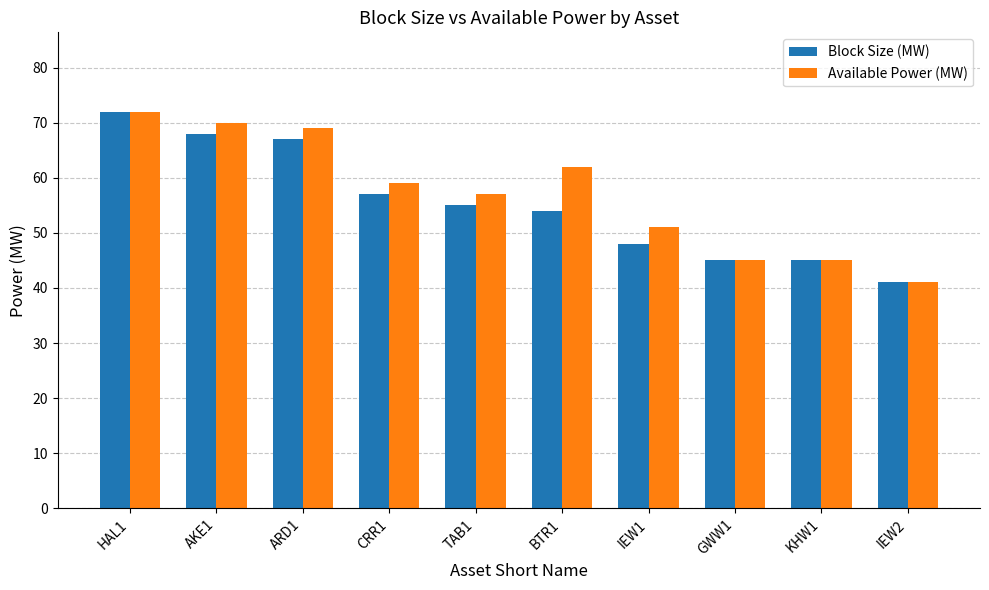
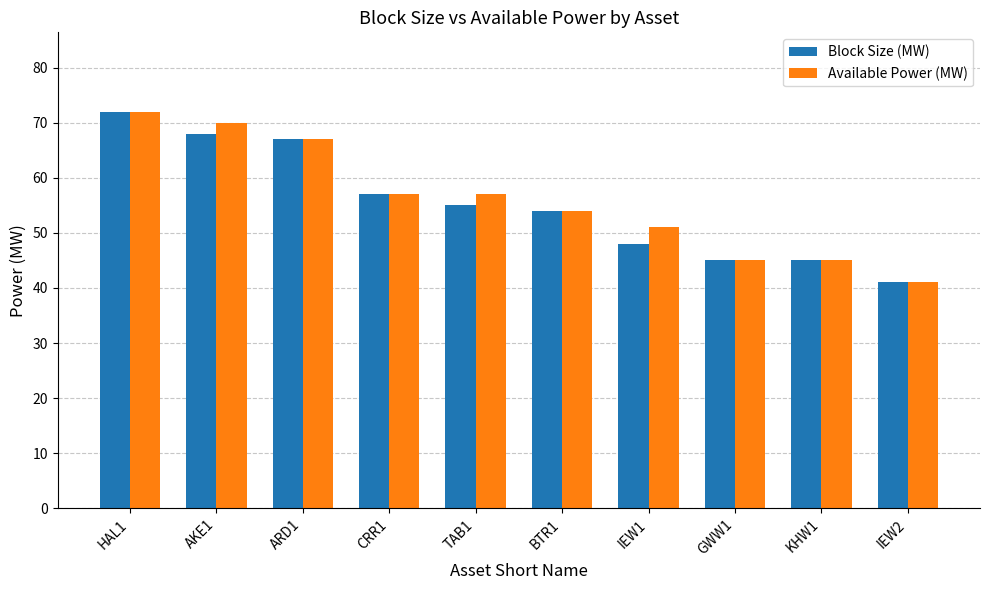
  {
    "Block Size (MW)": {
      "HAL1": 72,
      "AKE1": 68,
      "ARD1": 67,
      "CRR1": 57,
      "TAB1": 55,
      "BTR1": 54,
      "IEW1": 48,
      "GWW1": 45,
      "KHW1": 45,
      "IEW2": 41
    },
    "Available Power (MW)": {
      "HAL1": 72,
      "AKE1": 70,
-     "ARD1": 69,
-     "CRR1": 59,
+     "ARD1": 67,
+     "CRR1": 57,
      "TAB1": 57,
-     "BTR1": 62,
+     "BTR1": 54,
      "IEW1": 51,
      "GWW1": 45,
      "KHW1": 45,
      "IEW2": 41
    }
  }
